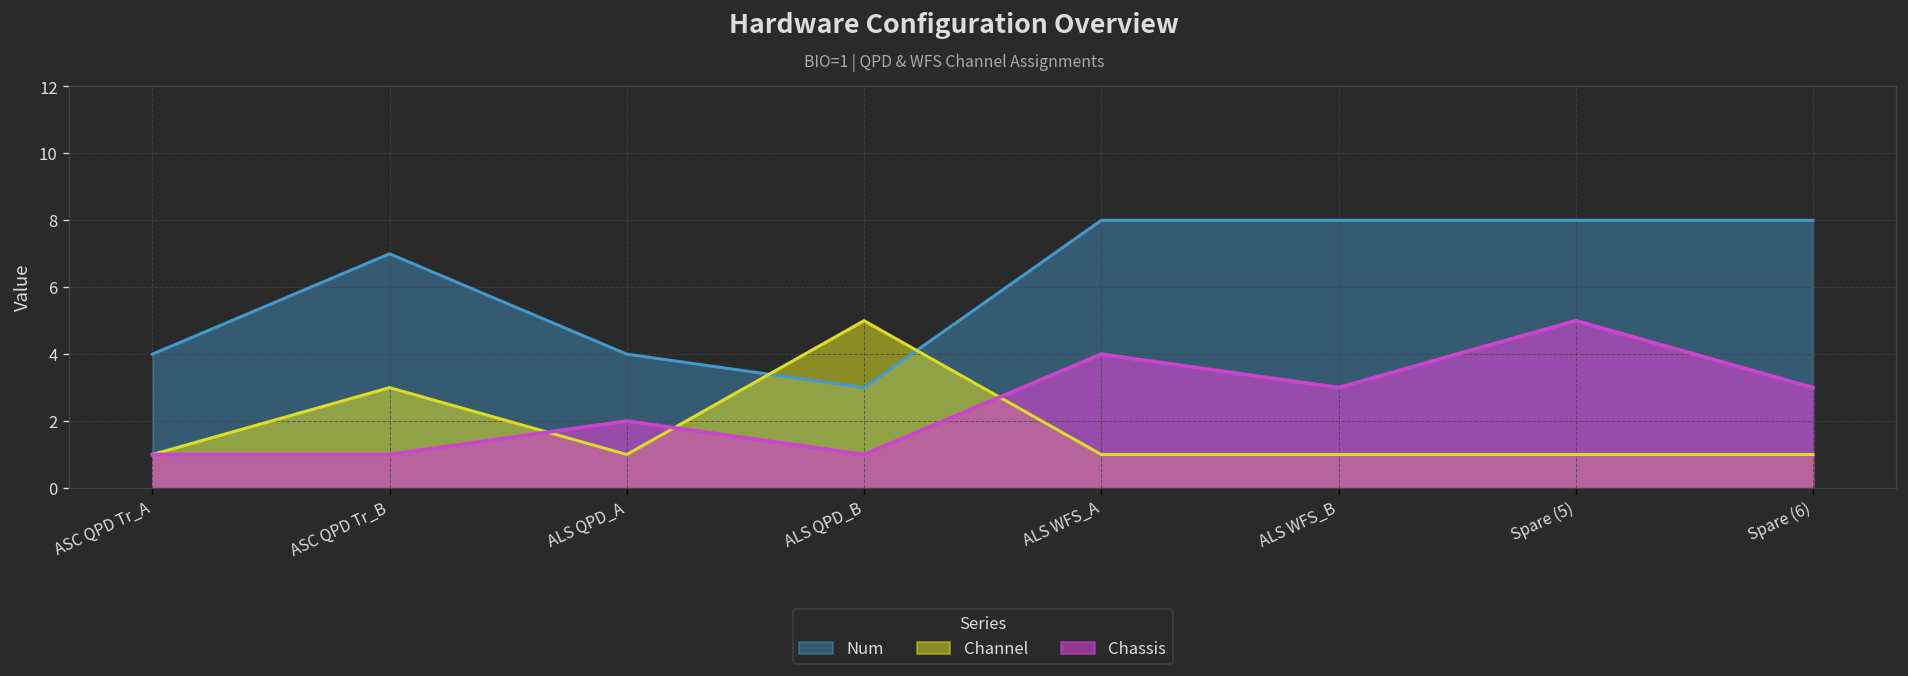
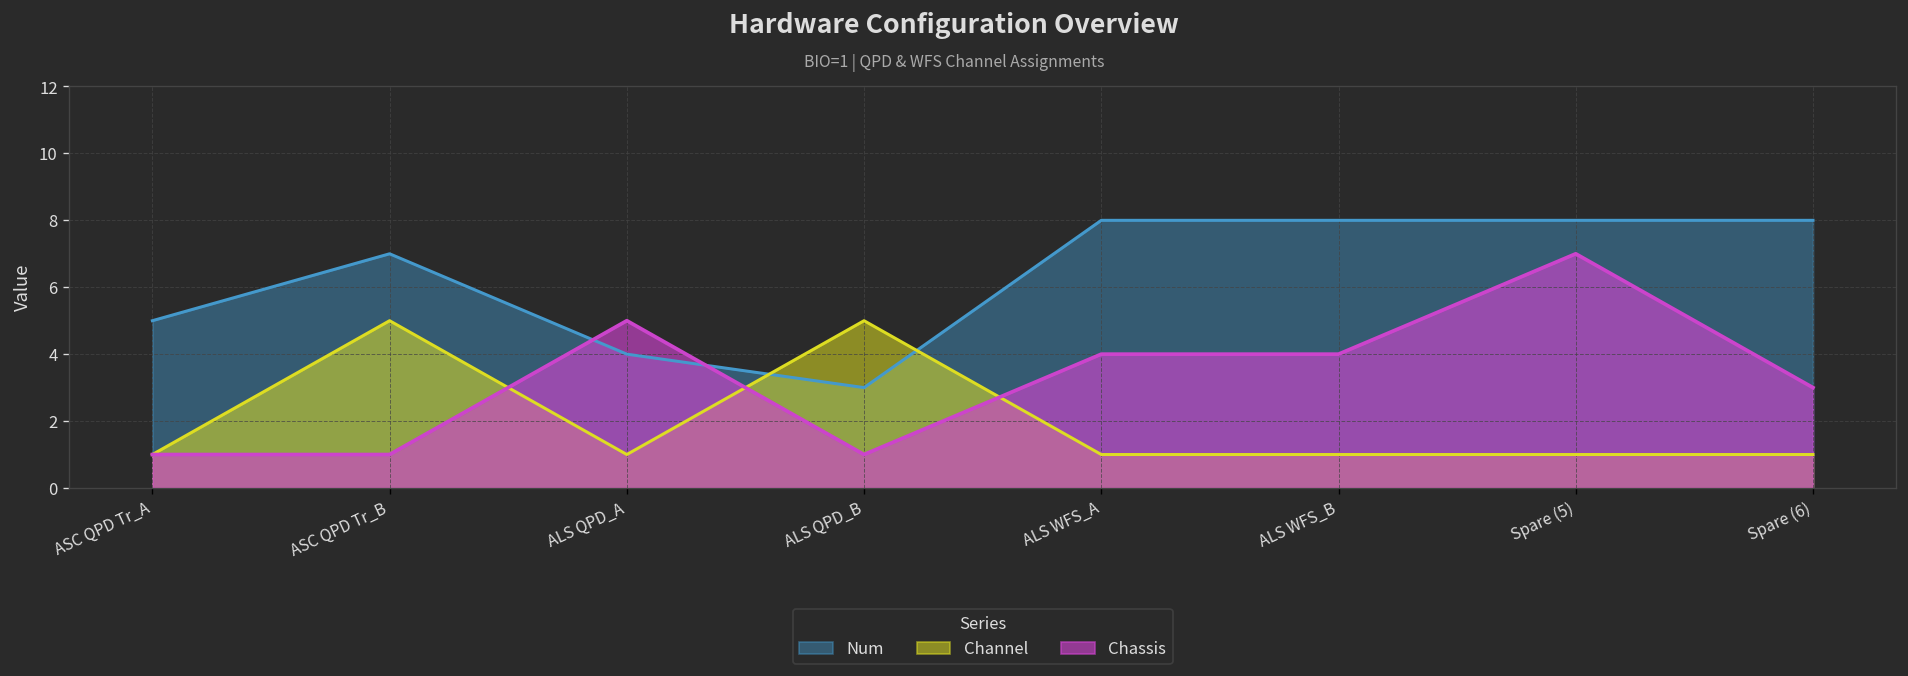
  {
    "Num": {
-     "ASC QPD Tr_A": 4,
+     "ASC QPD Tr_A": 5,
      "ASC QPD Tr_B": 7,
      "ALS QPD_A": 4,
      "ALS QPD_B": 3,
      "ALS WFS_A": 8,
      "ALS WFS_B": 8,
      "Spare (5)": 8,
      "Spare (6)": 8
    },
    "Channel": {
-     "ASC QPD Tr_B": 3,
+     "ASC QPD Tr_B": 5,
      "ALS QPD_A": 1,
      "ALS QPD_B": 5,
      "ALS WFS_A": 1,
      "ALS WFS_B": 1,
      "Spare (5)": 1,
      "Spare (6)": 1
    },
    "Chassis": {
      "ASC QPD Tr_B": 1,
-     "ALS QPD_A": 2,
+     "ALS QPD_A": 5,
      "ALS QPD_B": 1,
      "ALS WFS_A": 4,
-     "ALS WFS_B": 3,
-     "Spare (5)": 5,
+     "ALS WFS_B": 4,
+     "Spare (5)": 7,
      "Spare (6)": 3
    }
  }
